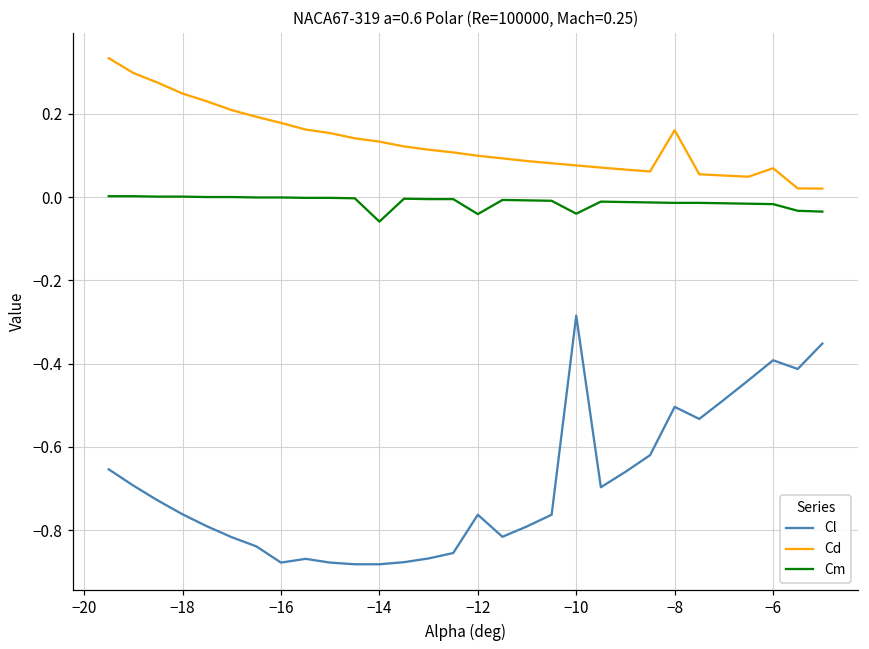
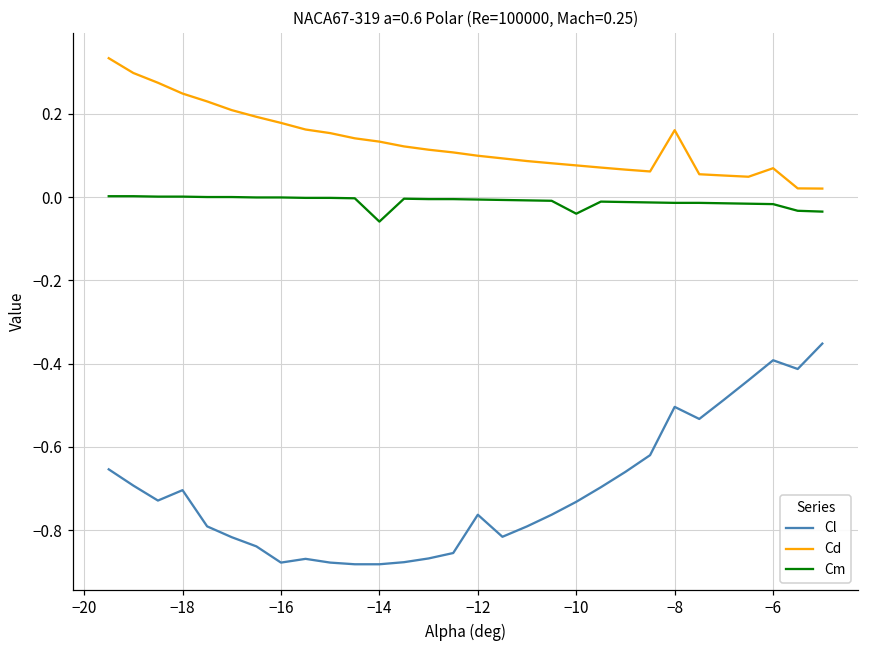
  {
    "Cl": {
-     "−18": -0.76,
+     "−18": -0.70,
      "−16": -0.88,
      "−14": -0.88,
      "−12": -0.76,
-     "−10": -0.29,
+     "−10": -0.73,
      "−8": -0.50,
      "−6": -0.39
    },
    "Cd": {
      "−18": 0.25,
      "−16": 0.18,
      "−14": 0.13,
      "−12": 0.10,
      "−10": 0.08,
      "−8": 0.16,
      "−6": 0.07
    },
    "Cm": {
      "−18": 0.00,
      "−16": 0.00,
      "−14": -0.06,
-     "−12": -0.04,
+     "−12": -0.01,
      "−10": -0.04,
      "−8": -0.01,
      "−6": -0.02
    }
  }
